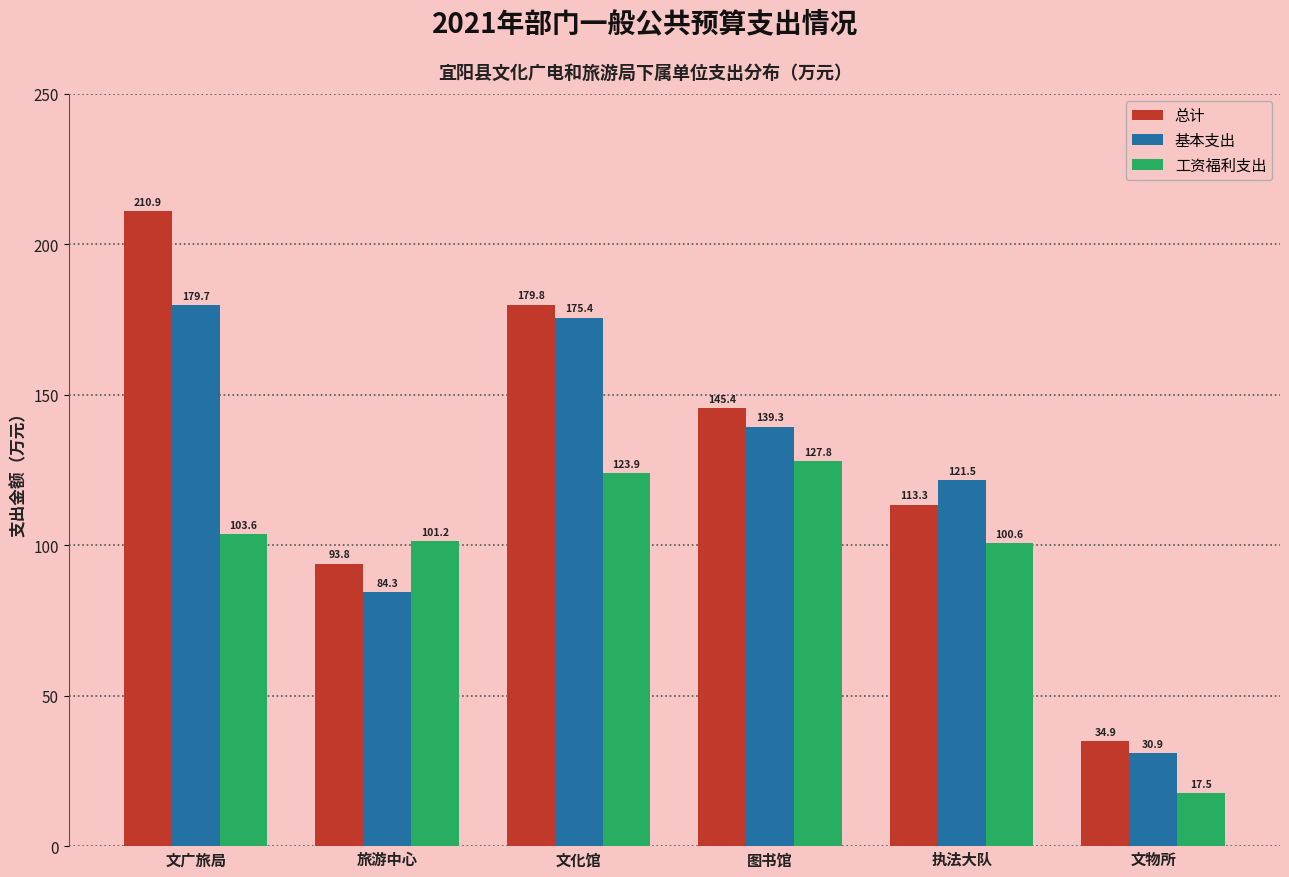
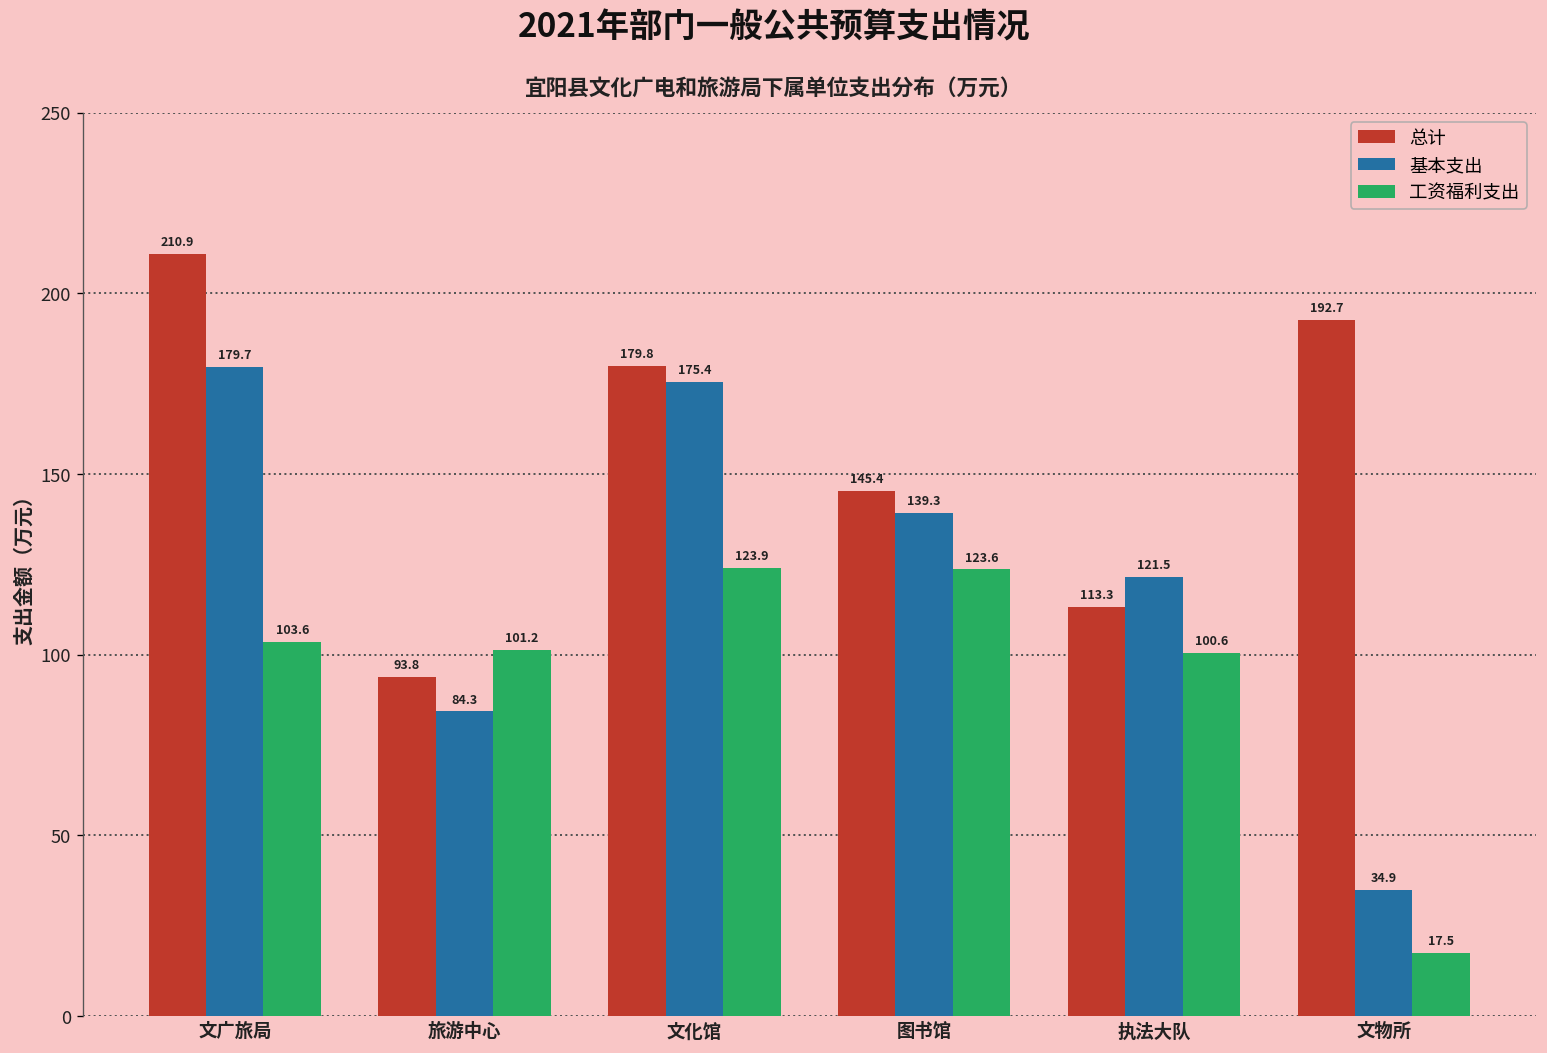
  {
    "总计": {
      "文广旅局": 210.9,
      "旅游中心": 93.8,
      "文化馆": 179.8,
      "图书馆": 145.4,
      "执法大队": 113.3,
-     "文物所": 34.9
+     "文物所": 192.7
    },
    "基本支出": {
      "文广旅局": 179.7,
      "旅游中心": 84.3,
      "文化馆": 175.4,
      "图书馆": 139.3,
      "执法大队": 121.5,
-     "文物所": 30.9
+     "文物所": 34.9
    },
    "工资福利支出": {
      "文广旅局": 103.6,
      "旅游中心": 101.2,
      "文化馆": 123.9,
-     "图书馆": 127.8,
+     "图书馆": 123.6,
      "执法大队": 100.6,
      "文物所": 17.5
    }
  }
